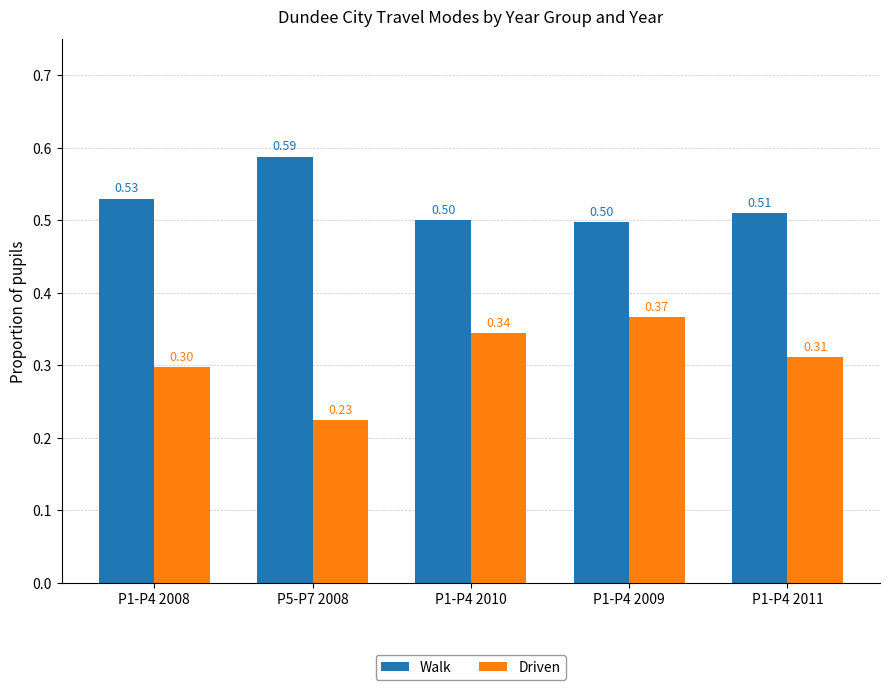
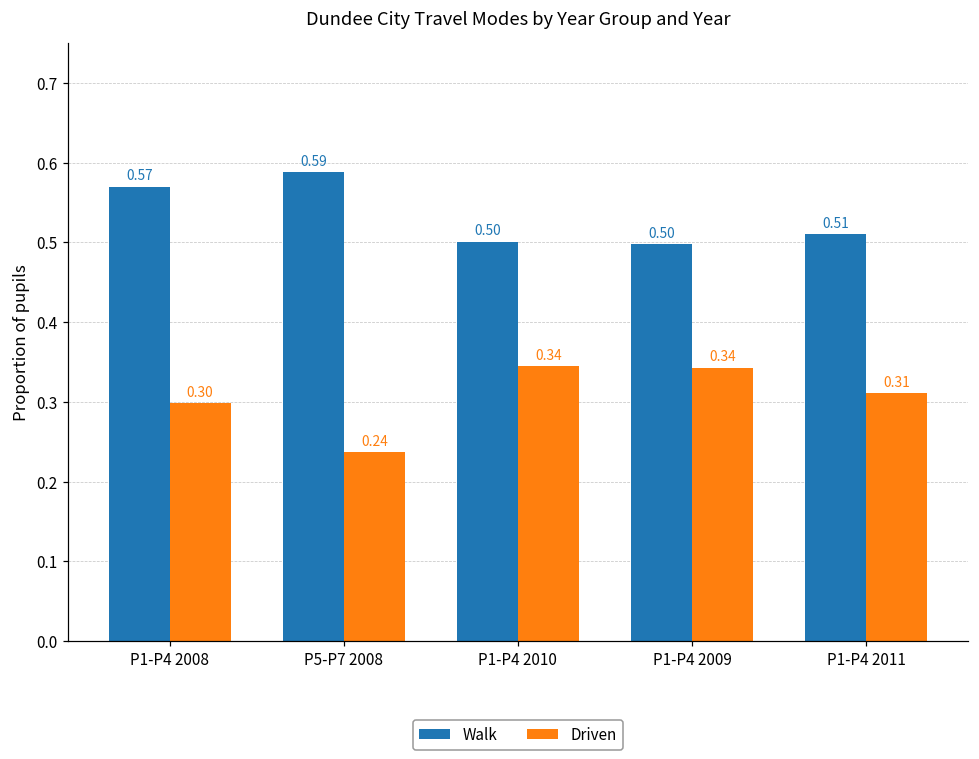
  {
    "Walk": {
-     "P1-P4 2008": 0.53,
+     "P1-P4 2008": 0.57,
      "P5-P7 2008": 0.59,
      "P1-P4 2010": 0.50,
      "P1-P4 2009": 0.50,
      "P1-P4 2011": 0.51
    },
    "Driven": {
      "P1-P4 2008": 0.30,
-     "P5-P7 2008": 0.23,
+     "P5-P7 2008": 0.24,
      "P1-P4 2010": 0.34,
-     "P1-P4 2009": 0.37,
+     "P1-P4 2009": 0.34,
      "P1-P4 2011": 0.31
    }
  }
